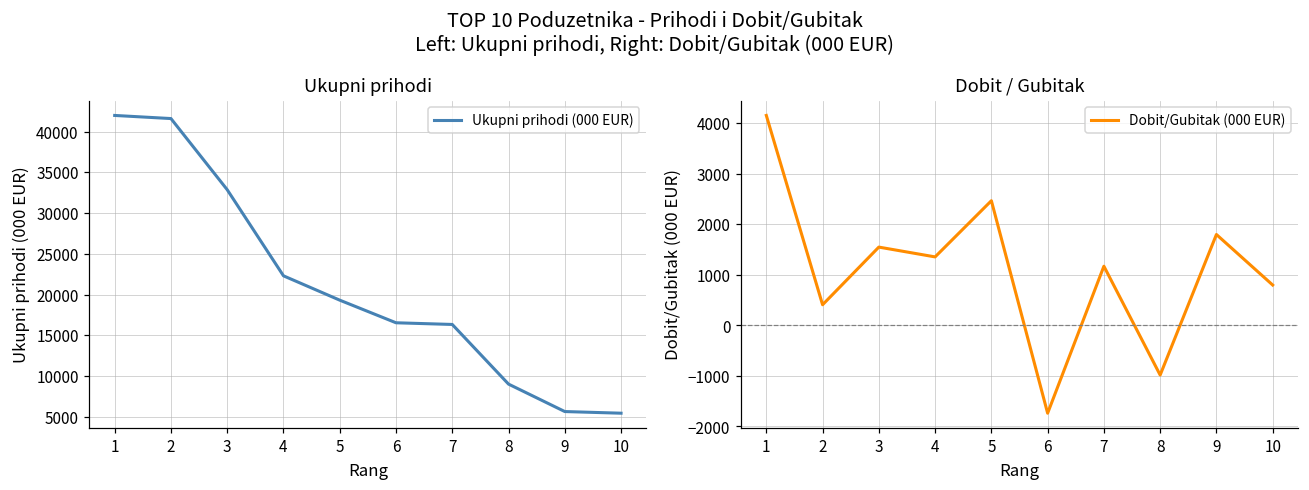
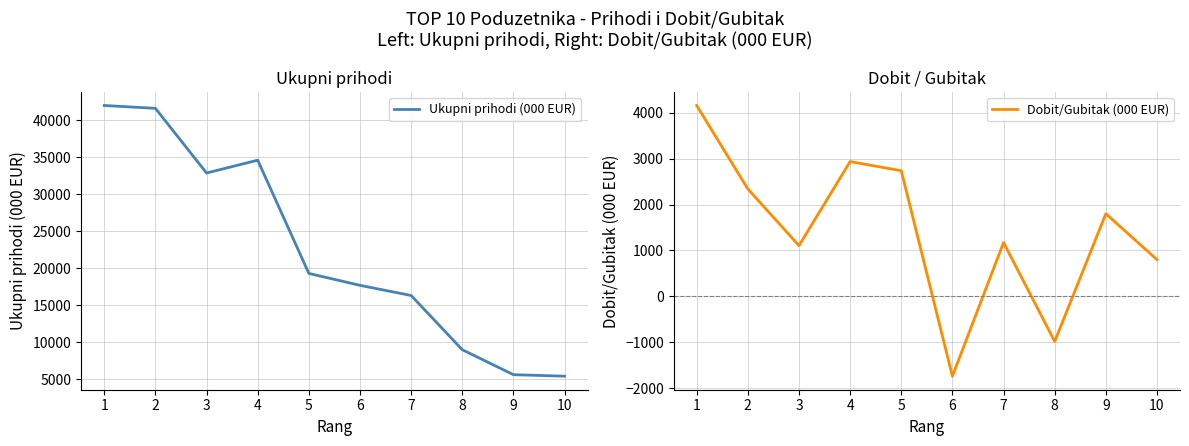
  {
    "Ukupni prihodi": {
      "1": 42000,
      "2": 42000,
      "3": 33000,
-     "4": 22000,
+     "4": 35000,
      "5": 19000,
-     "6": 17000,
+     "6": 18000,
      "7": 16000,
      "8": 9000,
      "9": 6000,
      "10": 5000
    },
    "Dobit / Gubitak": {
      "1": 4200,
-     "2": 400,
-     "3": 1500,
-     "4": 1400,
-     "5": 2500,
+     "2": 2300,
+     "3": 1100,
+     "4": 2900,
+     "5": 2700,
      "6": -1700,
      "7": 1200,
      "8": -1000,
      "9": 1800,
      "10": 800
    }
  }
